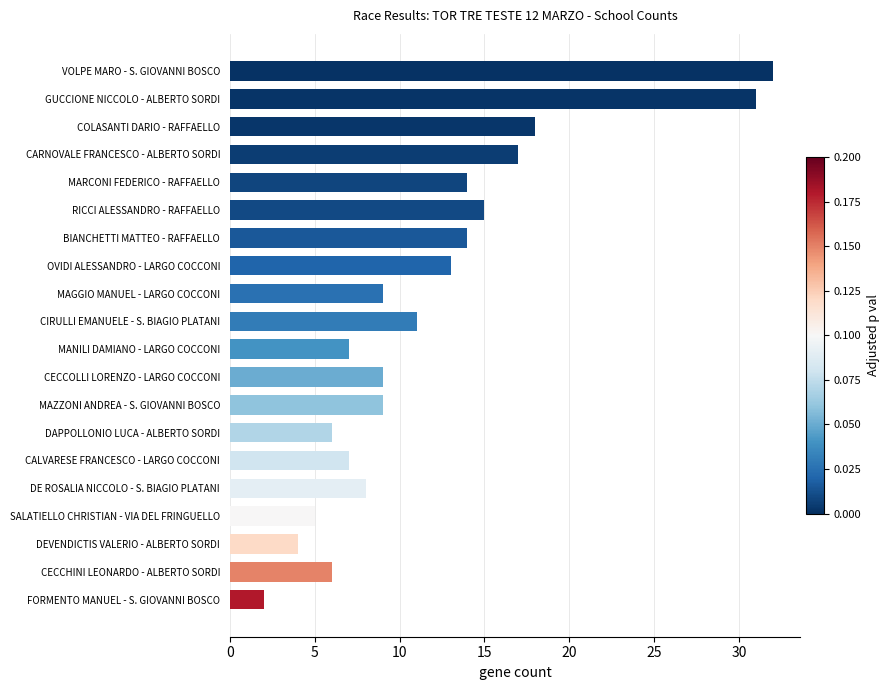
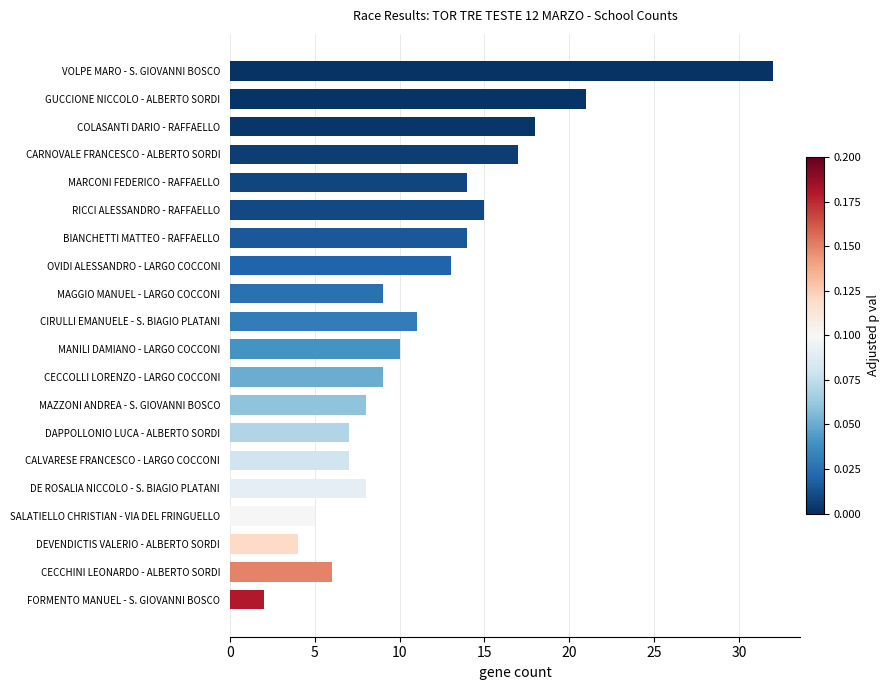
  {
    "VOLPE MARO - S. GIOVANNI BOSCO": 32,
-   "GUCCIONE NICCOLO - ALBERTO SORDI": 31,
+   "GUCCIONE NICCOLO - ALBERTO SORDI": 21,
    "COLASANTI DARIO - RAFFAELLO": 18,
    "CARNOVALE FRANCESCO - ALBERTO SORDI": 17,
    "MARCONI FEDERICO - RAFFAELLO": 14,
    "RICCI ALESSANDRO - RAFFAELLO": 15,
    "BIANCHETTI MATTEO - RAFFAELLO": 14,
    "OVIDI ALESSANDRO - LARGO COCCONI": 13,
    "MAGGIO MANUEL - LARGO COCCONI": 9,
    "CIRULLI EMANUELE - S. BIAGIO PLATANI": 11,
-   "MANILI DAMIANO - LARGO COCCONI": 7,
+   "MANILI DAMIANO - LARGO COCCONI": 10,
    "CECCOLLI LORENZO - LARGO COCCONI": 9,
-   "MAZZONI ANDREA - S. GIOVANNI BOSCO": 9,
-   "DAPPOLLONIO LUCA - ALBERTO SORDI": 6,
+   "MAZZONI ANDREA - S. GIOVANNI BOSCO": 8,
+   "DAPPOLLONIO LUCA - ALBERTO SORDI": 7,
    "CALVARESE FRANCESCO - LARGO COCCONI": 7,
    "DE ROSALIA NICCOLO - S. BIAGIO PLATANI": 8,
    "SALATIELLO CHRISTIAN - VIA DEL FRINGUELLO": 5,
    "DEVENDICTIS VALERIO - ALBERTO SORDI": 4,
    "CECCHINI LEONARDO - ALBERTO SORDI": 6,
    "FORMENTO MANUEL - S. GIOVANNI BOSCO": 2
  }
